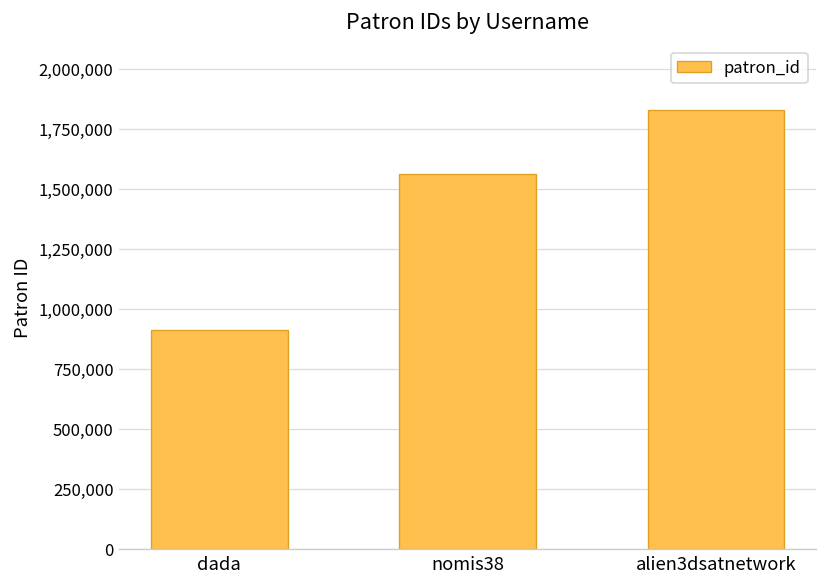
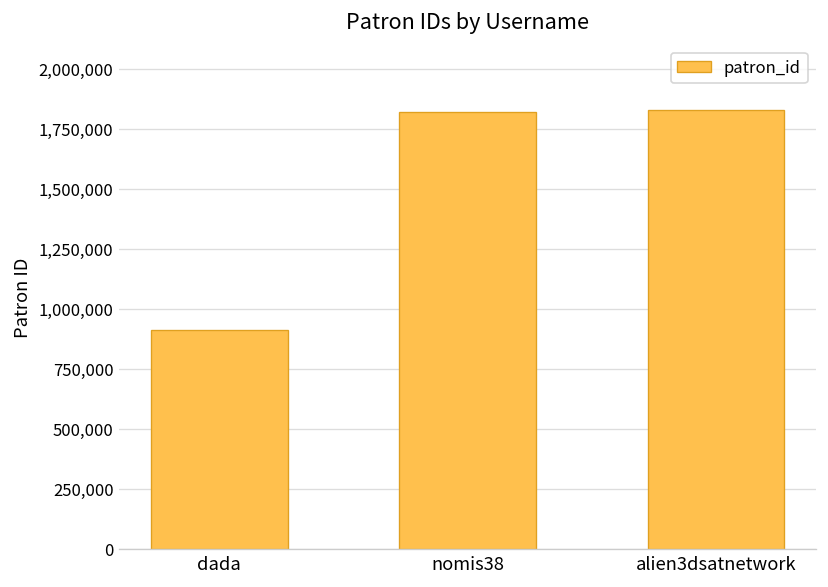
  {
    "dada": "910,000",
-   "nomis38": "1,560,000",
+   "nomis38": "1,820,000",
    "alien3dsatnetwork": "1,830,000"
  }
